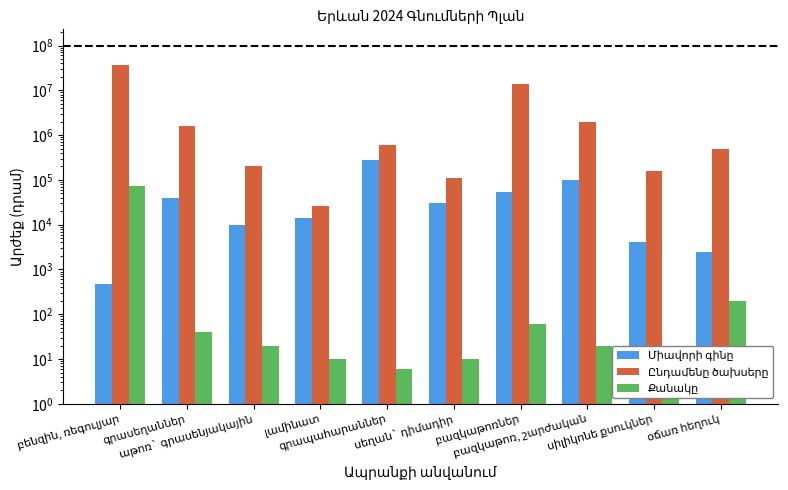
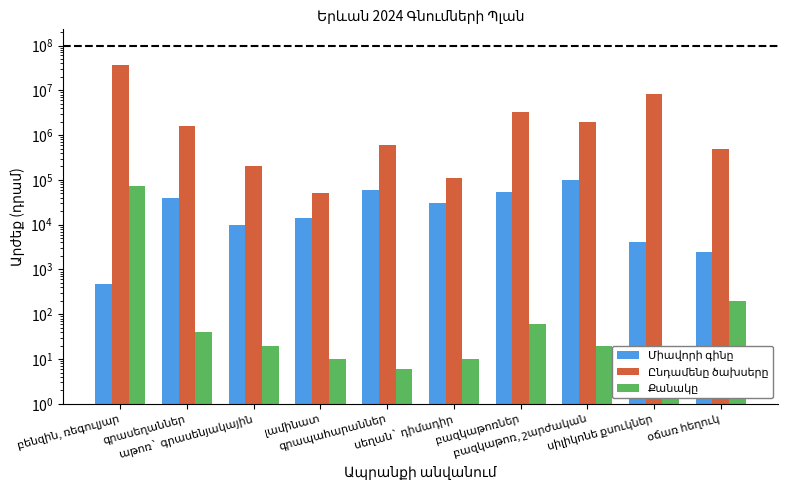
  {
    "Միավորի գինը": {
      "բենզին, ռեգուլյար": 500,
      "գրասեղաններ": 40000,
      "աթոռ` գրասենյակային": 10000,
      "լամինատ": 14000,
-     "գրապահարաններ": 300000,
+     "գրապահարաններ": 60000,
      "սեղան` դիմադիր": 30000,
      "բազկաթոռներ": 60000,
      "բազկաթոռ, շարժական": 100000,
      "սիլիկոնե քսուկներ": 4000,
      "օճառ հեղուկ": 3000
    },
    "Ընդամենը ծախսերը": {
      "բենզին, ռեգուլյար": 40000000,
      "գրասեղաններ": 1600000,
      "աթոռ` գրասենյակային": 200000,
-     "լամինատ": 30000,
+     "լամինատ": 50000,
      "գրապահարաններ": 600000,
      "սեղան` դիմադիր": 110000,
-     "բազկաթոռներ": 14000000,
+     "բազկաթոռներ": 3000000,
      "բազկաթոռ, շարժական": 2000000,
-     "սիլիկոնե քսուկներ": 160000,
+     "սիլիկոնե քսուկներ": 8000000,
      "օճառ հեղուկ": 500000
    },
    "Քանակը": {
      "բենզին, ռեգուլյար": 70000,
      "գրասեղաններ": 40,
      "աթոռ` գրասենյակային": 20,
      "լամինատ": 10,
      "գրապահարաններ": 6,
      "սեղան` դիմադիր": 10,
      "բազկաթոռներ": 60,
      "բազկաթոռ, շարժական": 20,
      "օճառ հեղուկ": 200
    }
  }
